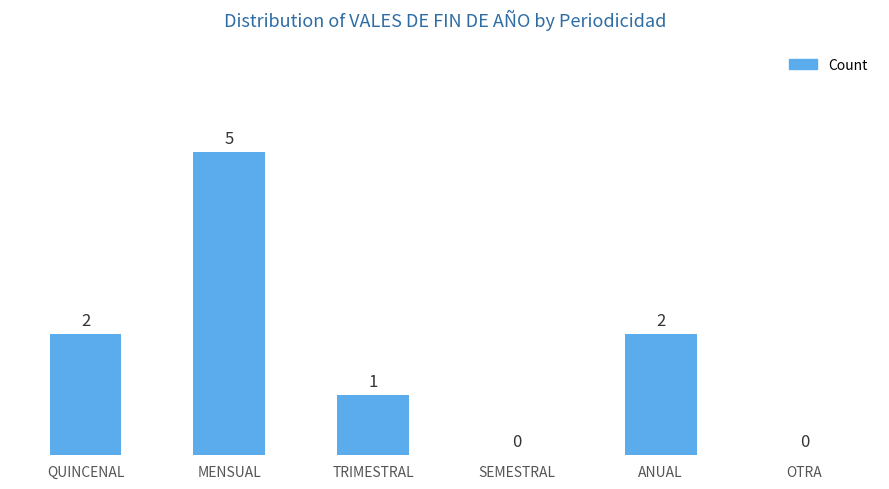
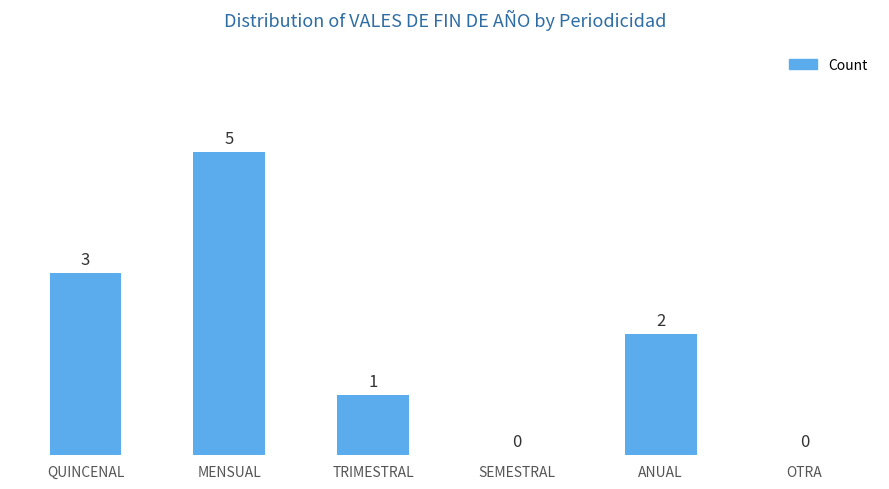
  {
-   "QUINCENAL": 2,
+   "QUINCENAL": 3,
    "MENSUAL": 5,
    "TRIMESTRAL": 1,
    "SEMESTRAL": 0,
    "ANUAL": 2,
    "OTRA": 0
  }
